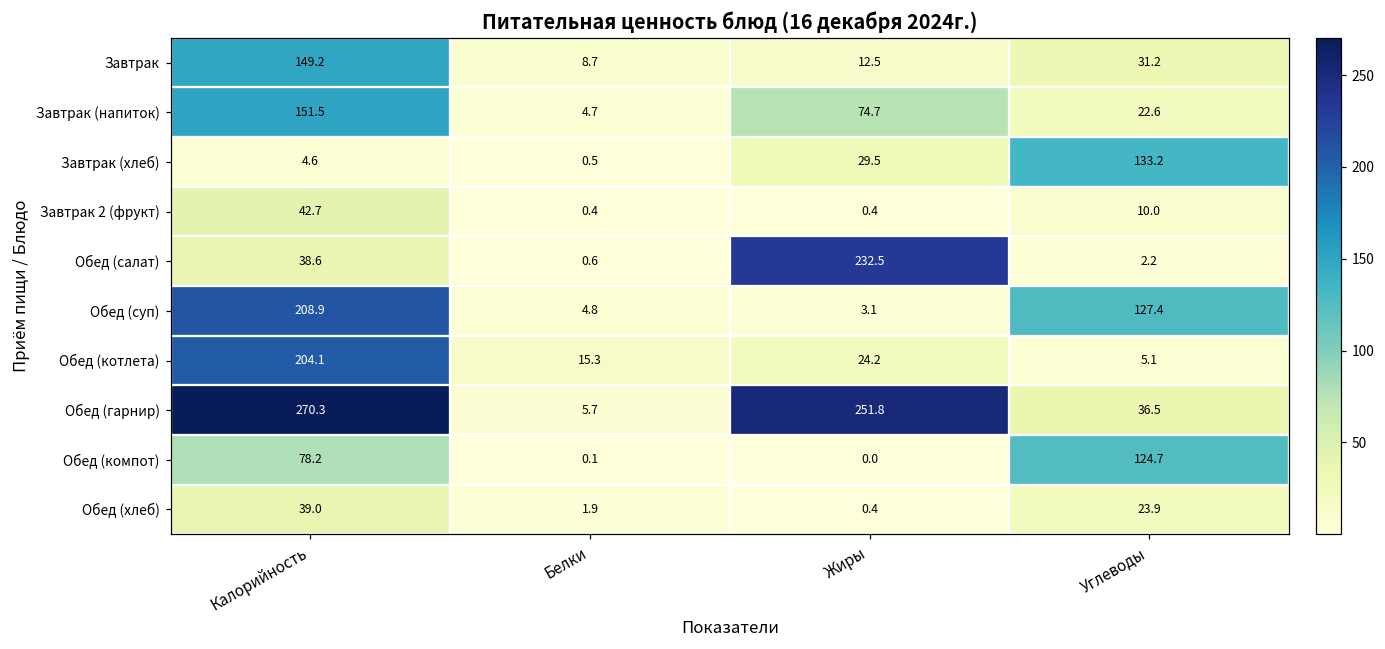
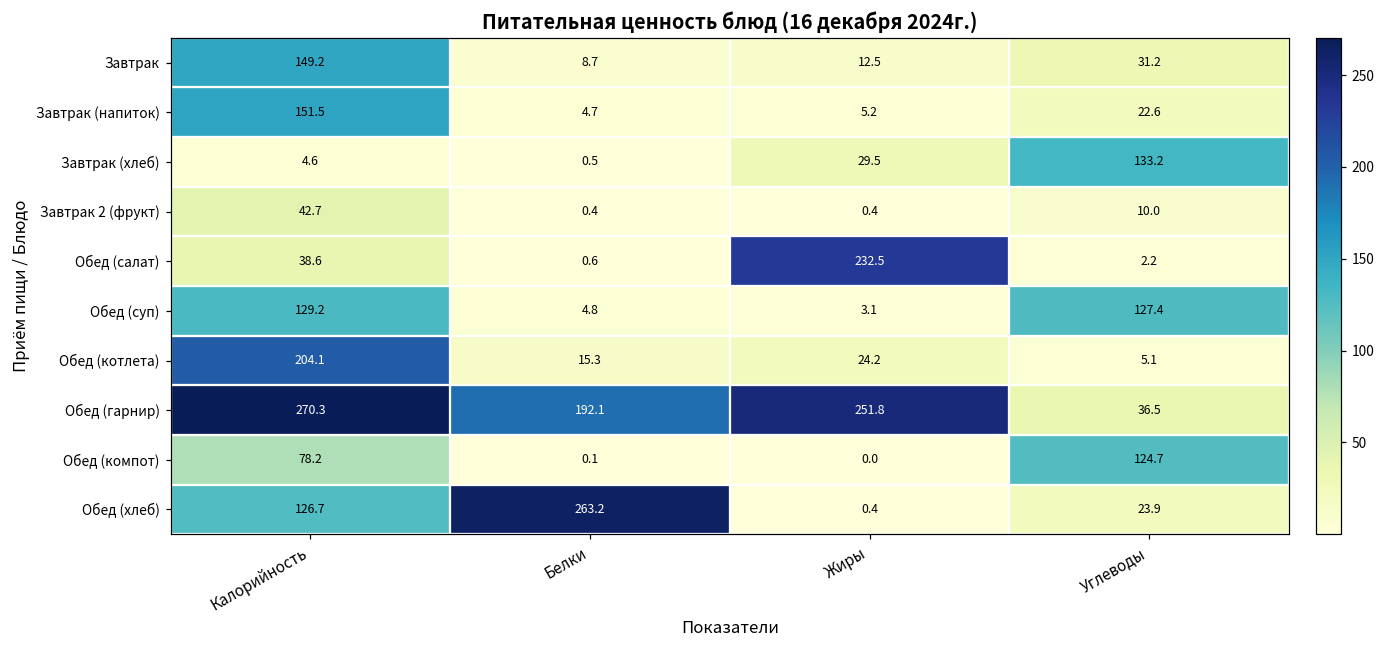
  {
    "Завтрак": {
      "Калорийность": 149.2,
      "Белки": 8.7,
      "Жиры": 12.5,
      "Углеводы": 31.2
    },
    "Завтрак (напиток)": {
      "Калорийность": 151.5,
      "Белки": 4.7,
-     "Жиры": 74.7,
+     "Жиры": 5.2,
      "Углеводы": 22.6
    },
    "Завтрак (хлеб)": {
      "Калорийность": 4.6,
      "Белки": 0.5,
      "Жиры": 29.5,
      "Углеводы": 133.2
    },
    "Завтрак 2 (фрукт)": {
      "Калорийность": 42.7,
      "Белки": 0.4,
      "Жиры": 0.4,
      "Углеводы": 10.0
    },
    "Обед (салат)": {
      "Калорийность": 38.6,
      "Белки": 0.6,
      "Жиры": 232.5,
      "Углеводы": 2.2
    },
    "Обед (суп)": {
-     "Калорийность": 208.9,
+     "Калорийность": 129.2,
      "Белки": 4.8,
      "Жиры": 3.1,
      "Углеводы": 127.4
    },
    "Обед (котлета)": {
      "Калорийность": 204.1,
      "Белки": 15.3,
      "Жиры": 24.2,
      "Углеводы": 5.1
    },
    "Обед (гарнир)": {
      "Калорийность": 270.3,
-     "Белки": 5.7,
+     "Белки": 192.1,
      "Жиры": 251.8,
      "Углеводы": 36.5
    },
    "Обед (компот)": {
      "Калорийность": 78.2,
      "Белки": 0.1,
      "Жиры": 0.0,
      "Углеводы": 124.7
    },
    "Обед (хлеб)": {
-     "Калорийность": 39.0,
-     "Белки": 1.9,
+     "Калорийность": 126.7,
+     "Белки": 263.2,
      "Жиры": 0.4,
      "Углеводы": 23.9
    }
  }
